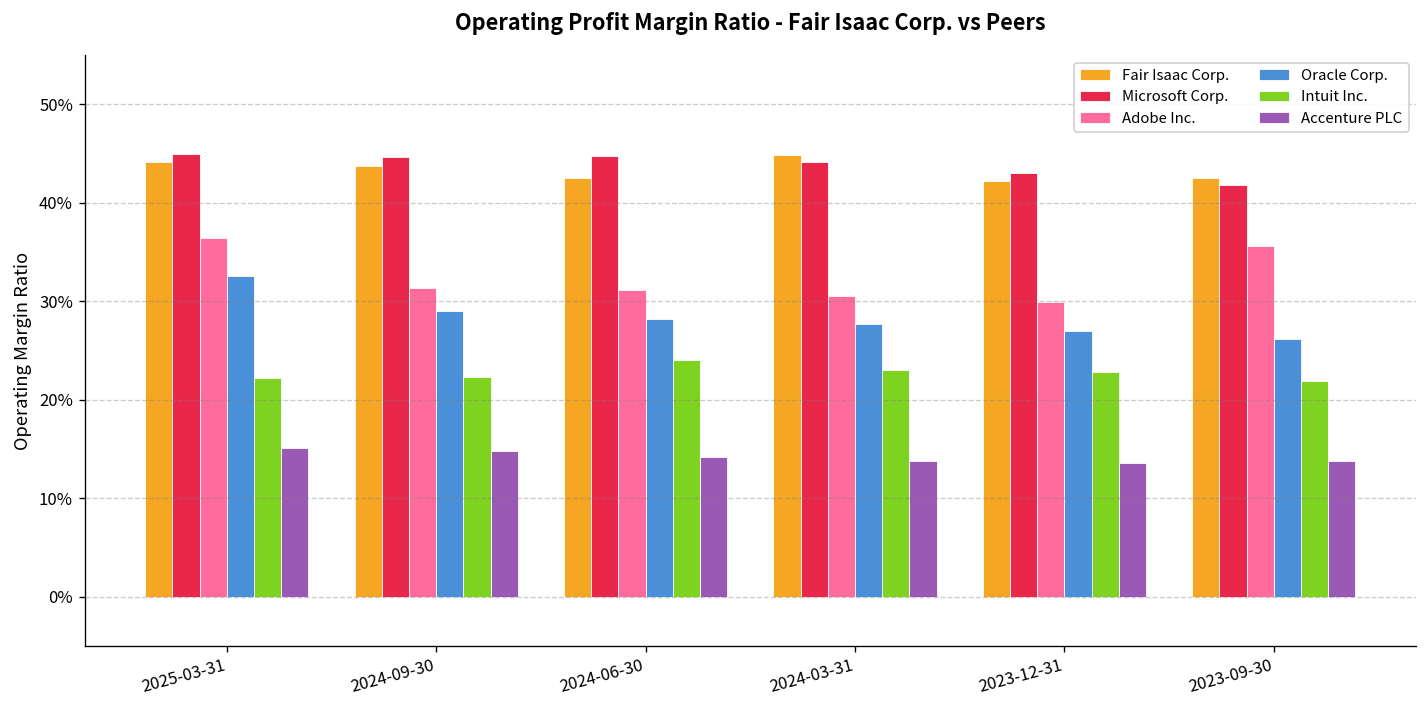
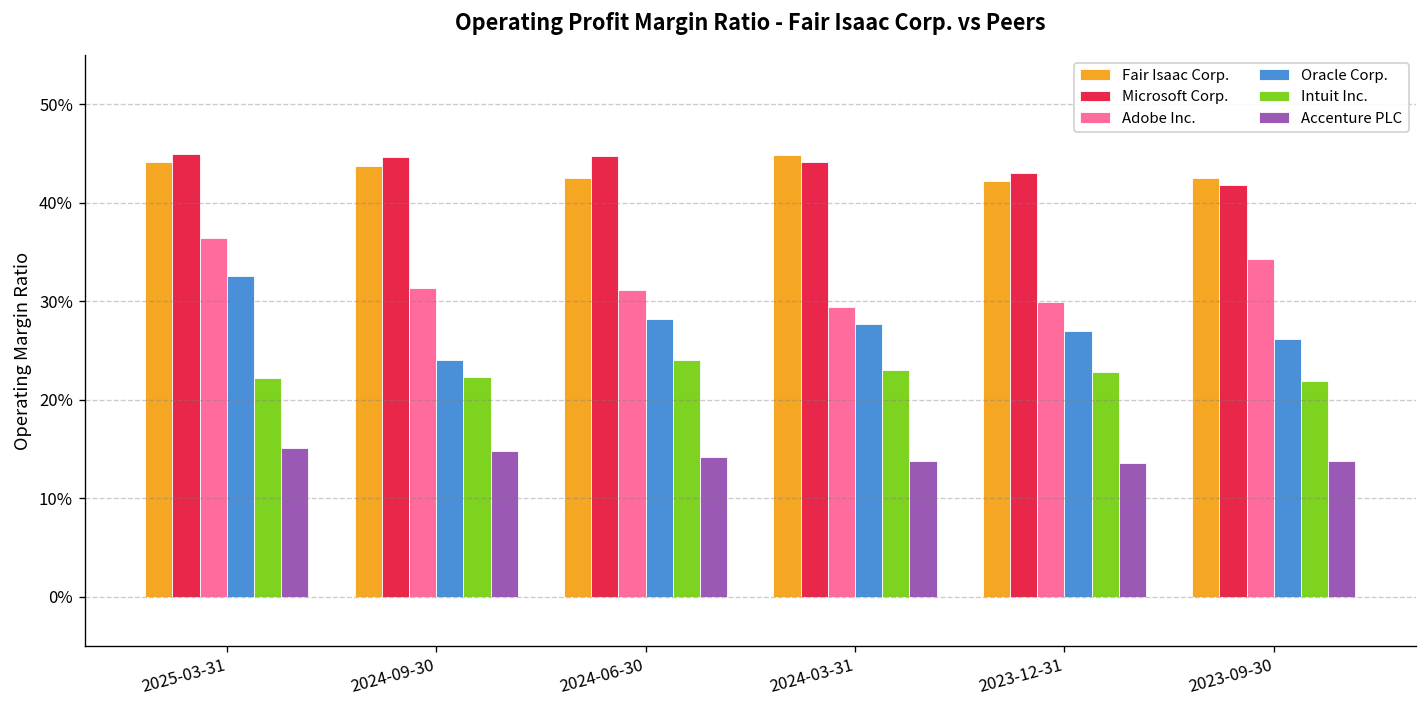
  {
    "Fair Isaac Corp.": {
      "2025-03-31": "44%",
      "2024-09-30": "44%",
      "2024-06-30": "42%",
      "2024-03-31": "45%",
      "2023-12-31": "42%",
      "2023-09-30": "42%"
    },
    "Microsoft Corp.": {
      "2025-03-31": "45%",
      "2024-09-30": "45%",
      "2024-06-30": "45%",
      "2024-03-31": "44%",
      "2023-12-31": "43%",
      "2023-09-30": "42%"
    },
    "Adobe Inc.": {
      "2025-03-31": "36%",
      "2024-09-30": "31%",
      "2024-06-30": "31%",
-     "2024-03-31": "31%",
+     "2024-03-31": "29%",
      "2023-12-31": "30%",
-     "2023-09-30": "36%"
+     "2023-09-30": "34%"
    },
    "Oracle Corp.": {
      "2025-03-31": "33%",
-     "2024-09-30": "29%",
+     "2024-09-30": "24%",
      "2024-06-30": "28%",
      "2024-03-31": "28%",
      "2023-12-31": "27%",
      "2023-09-30": "26%"
    },
    "Intuit Inc.": {
      "2025-03-31": "22%",
      "2024-09-30": "22%",
      "2024-06-30": "24%",
      "2024-03-31": "23%",
      "2023-12-31": "23%",
      "2023-09-30": "22%"
    },
    "Accenture PLC": {
      "2025-03-31": "15%",
      "2024-09-30": "15%",
      "2024-06-30": "14%",
      "2024-03-31": "14%",
      "2023-12-31": "14%",
      "2023-09-30": "14%"
    }
  }
